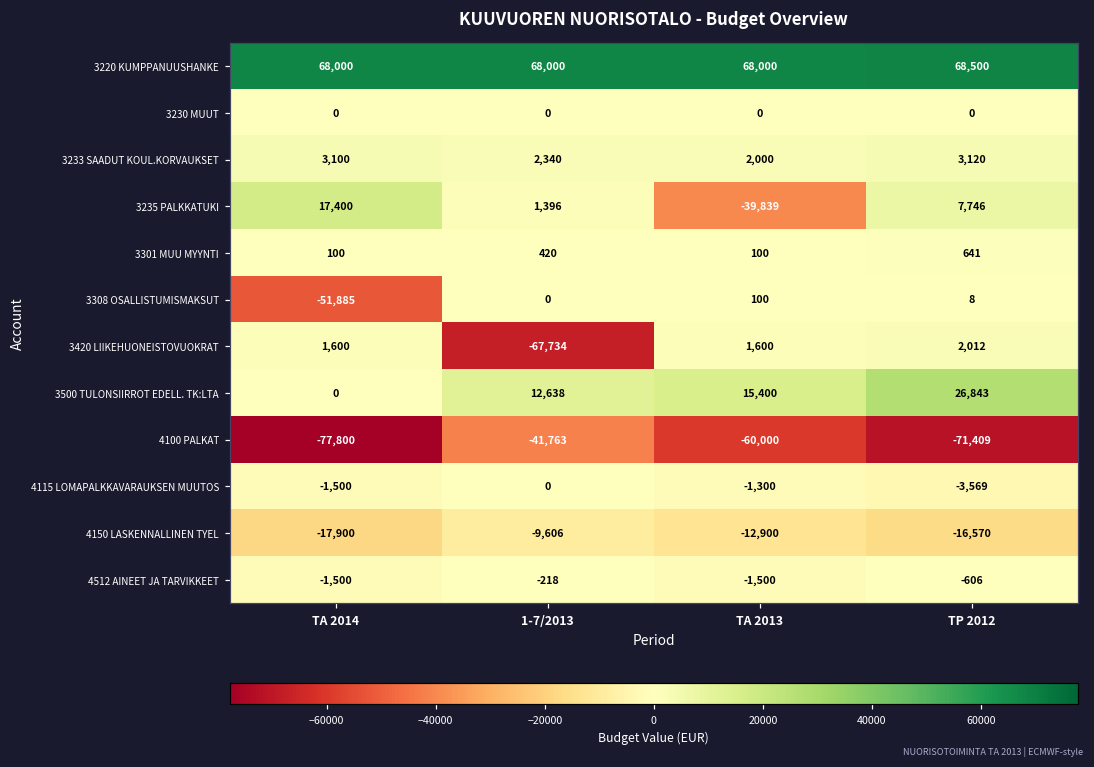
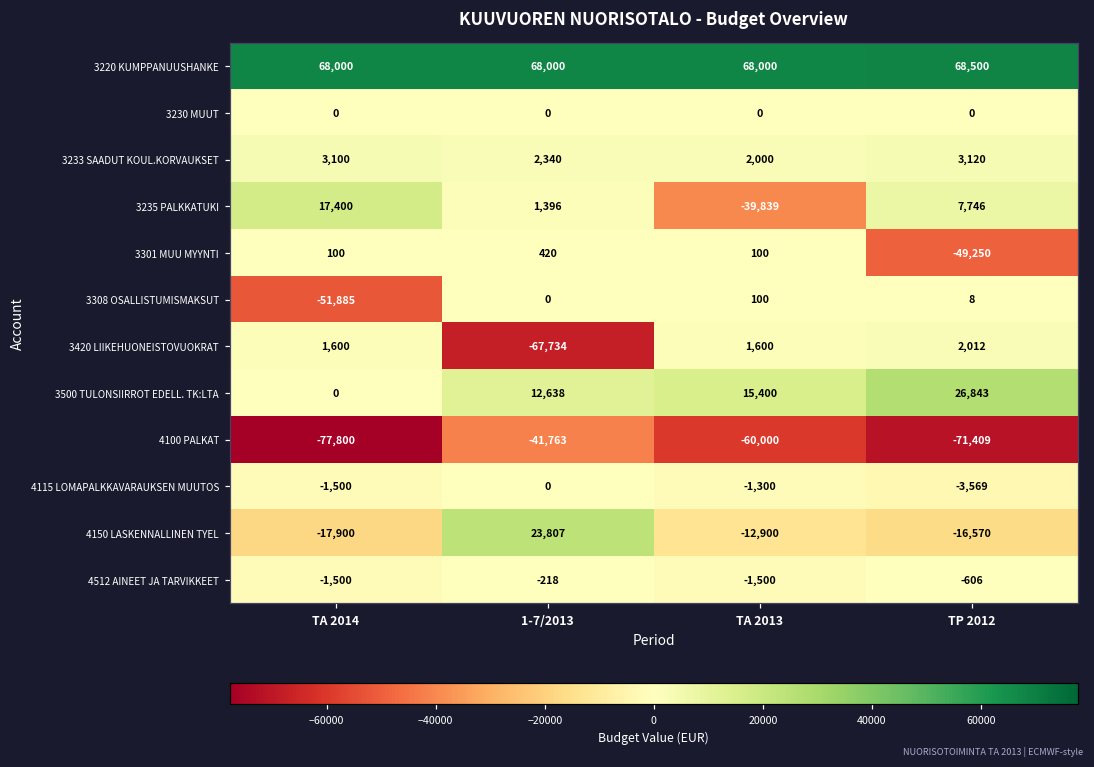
  {
    "3220 KUMPPANUUSHANKE": {
      "TA 2014": "68,000",
      "1-7/2013": "68,000",
      "TA 2013": "68,000",
      "TP 2012": "68,500"
    },
    "3230 MUUT": {
      "TA 2014": "0",
      "1-7/2013": "0",
      "TA 2013": "0",
      "TP 2012": "0"
    },
    "3233 SAADUT KOUL.KORVAUKSET": {
      "TA 2014": "3,100",
      "1-7/2013": "2,340",
      "TA 2013": "2,000",
      "TP 2012": "3,120"
    },
    "3235 PALKKATUKI": {
      "TA 2014": "17,400",
      "1-7/2013": "1,396",
      "TA 2013": "-39,839",
      "TP 2012": "7,746"
    },
    "3301 MUU MYYNTI": {
      "TA 2014": "100",
      "1-7/2013": "420",
      "TA 2013": "100",
-     "TP 2012": "641"
+     "TP 2012": "-49,250"
    },
    "3308 OSALLISTUMISMAKSUT": {
      "TA 2014": "-51,885",
      "1-7/2013": "0",
      "TA 2013": "100",
      "TP 2012": "8"
    },
    "3420 LIIKEHUONEISTOVUOKRAT": {
      "TA 2014": "1,600",
      "1-7/2013": "-67,734",
      "TA 2013": "1,600",
      "TP 2012": "2,012"
    },
    "3500 TULONSIIRROT EDELL. TK:LTA": {
      "TA 2014": "0",
      "1-7/2013": "12,638",
      "TA 2013": "15,400",
      "TP 2012": "26,843"
    },
    "4100 PALKAT": {
      "TA 2014": "-77,800",
      "1-7/2013": "-41,763",
      "TA 2013": "-60,000",
      "TP 2012": "-71,409"
    },
    "4115 LOMAPALKKAVARAUKSEN MUUTOS": {
      "TA 2014": "-1,500",
      "1-7/2013": "0",
      "TA 2013": "-1,300",
      "TP 2012": "-3,569"
    },
    "4150 LASKENNALLINEN TYEL": {
      "TA 2014": "-17,900",
-     "1-7/2013": "-9,606",
+     "1-7/2013": "23,807",
      "TA 2013": "-12,900",
      "TP 2012": "-16,570"
    },
    "4512 AINEET JA TARVIKKEET": {
      "TA 2014": "-1,500",
      "1-7/2013": "-218",
      "TA 2013": "-1,500",
      "TP 2012": "-606"
    }
  }
